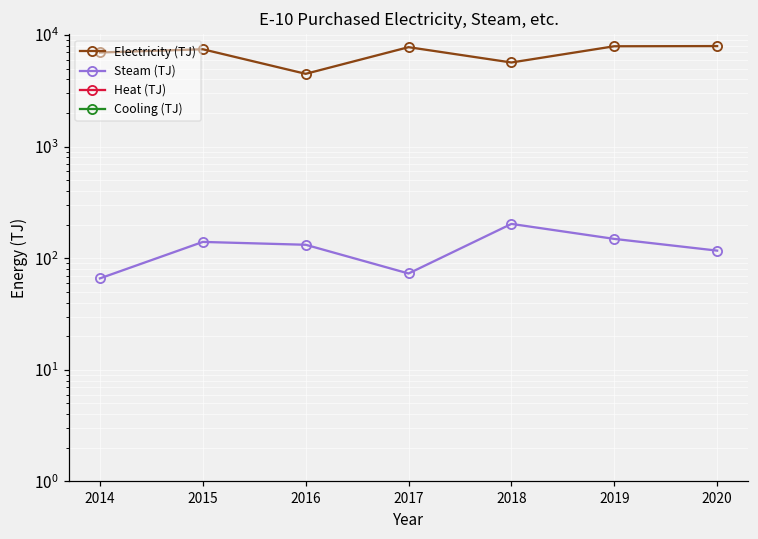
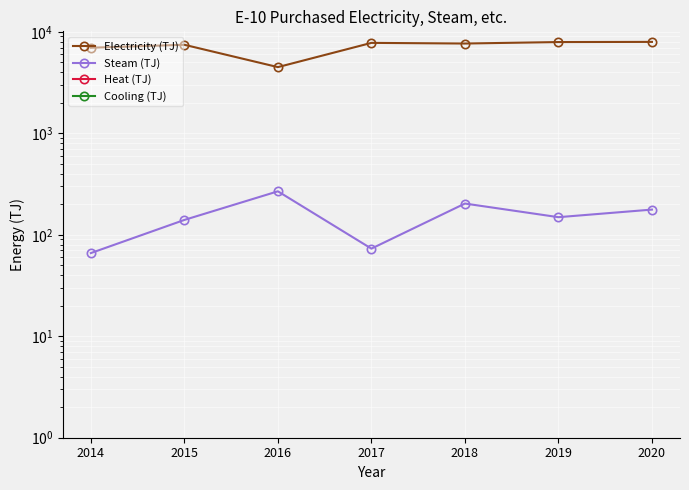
  {
    "Electricity (TJ)": {
      "2015": 7000,
      "2016": 4000,
      "2017": 8000,
-     "2018": 6000,
+     "2018": 8000,
      "2019": 8000,
      "2020": 8000
    },
    "Steam (TJ)": {
      "2014": 70,
      "2015": 140,
-     "2016": 130,
+     "2016": 270,
      "2017": 70,
      "2018": 200,
      "2019": 150,
-     "2020": 120
+     "2020": 180
    }
  }
